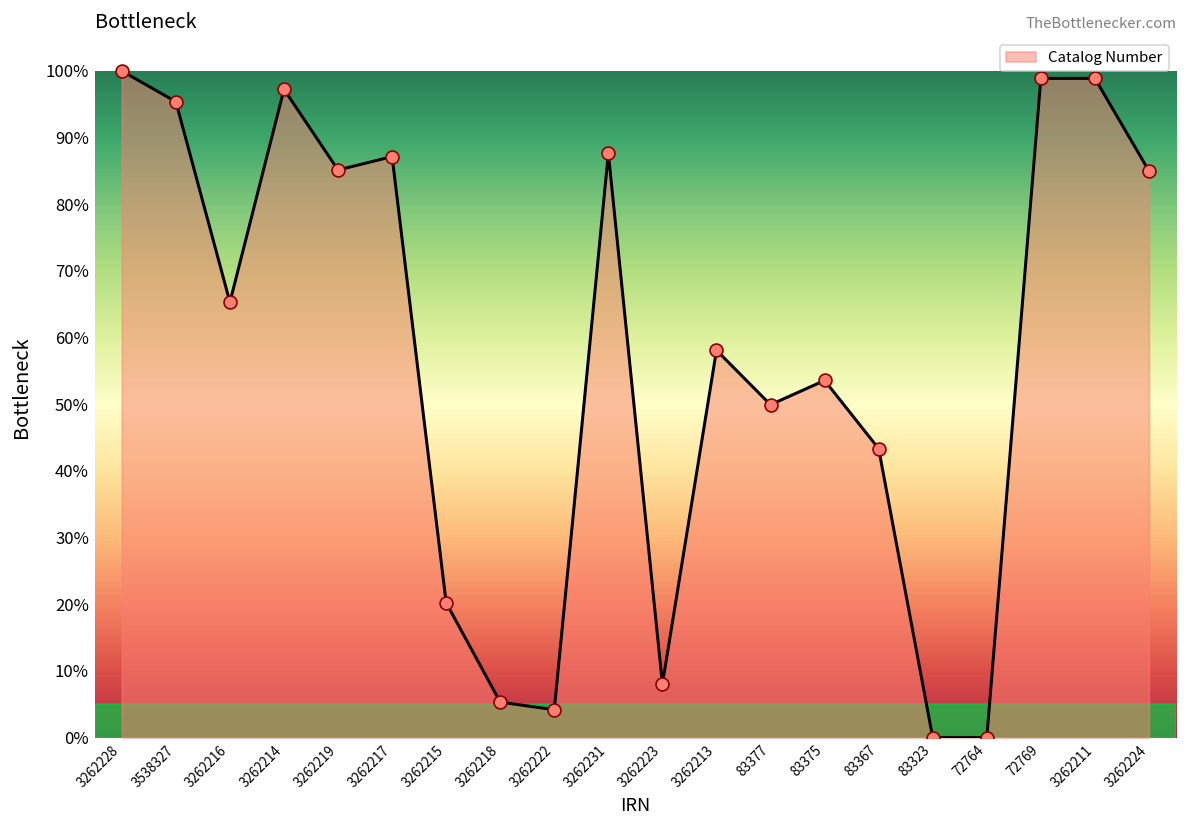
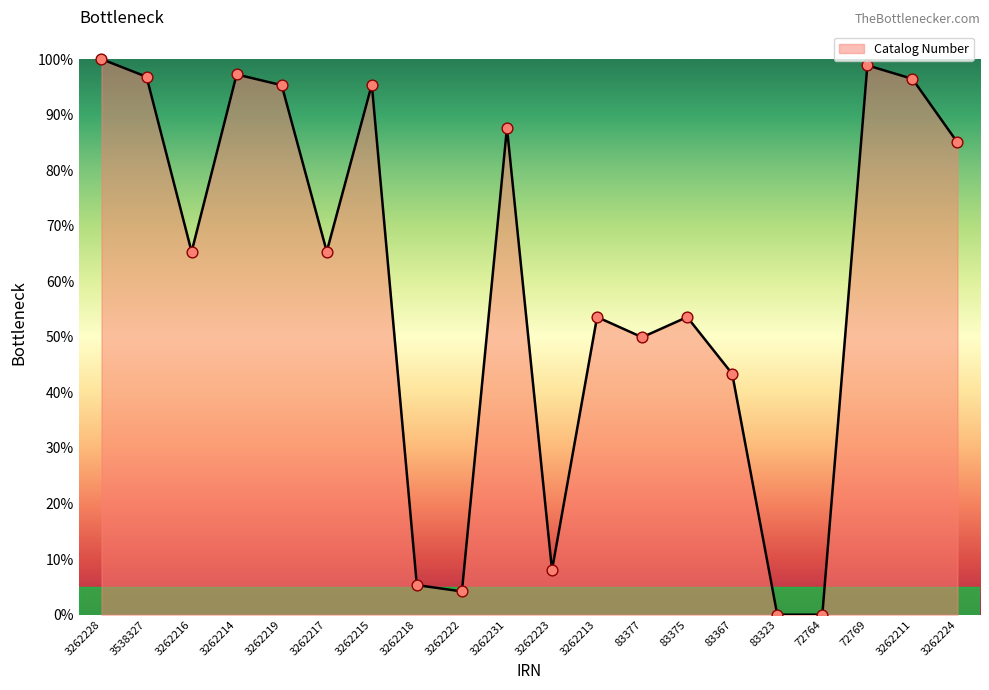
  {
    "3262228": "100%",
-   "3538327": "95%",
+   "3538327": "97%",
    "3262216": "65%",
    "3262214": "97%",
-   "3262219": "85%",
-   "3262217": "87%",
-   "3262215": "20%",
+   "3262219": "95%",
+   "3262217": "65%",
+   "3262215": "95%",
    "3262218": "5%",
    "3262231": "88%",
    "3262223": "8%",
-   "3262213": "58%",
+   "3262213": "54%",
    "83377": "50%",
    "83375": "54%",
    "83367": "43%",
    "72769": "99%",
-   "3262211": "99%",
+   "3262211": "96%",
    "3262224": "85%"
  }
